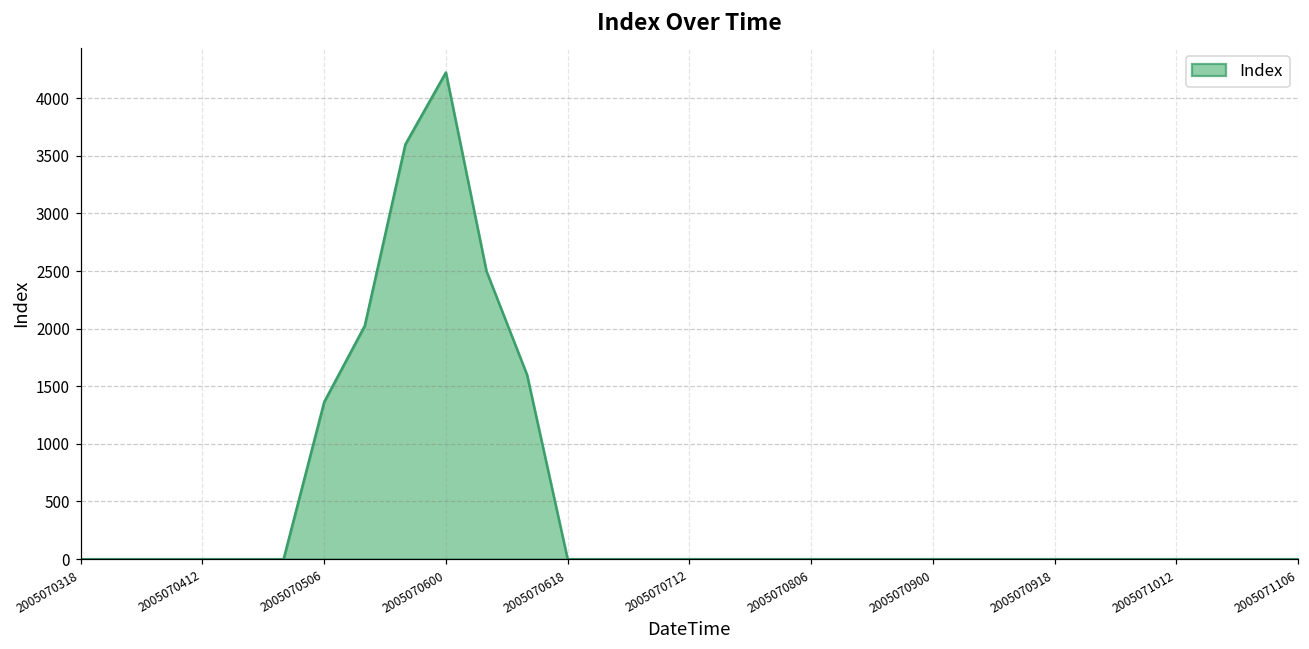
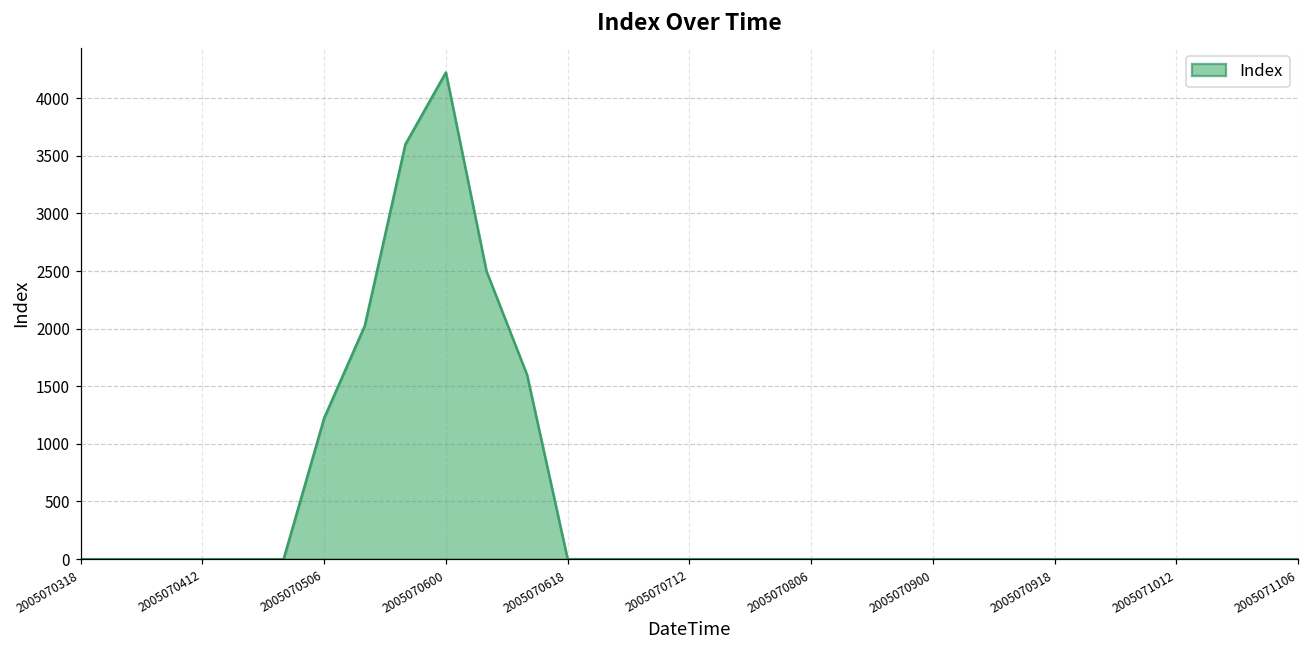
  {
    "2005070318": 0,
    "2005070412": 0,
-   "2005070506": 1360,
+   "2005070506": 1230,
    "2005070600": 4230,
    "2005070618": 0,
    "2005070712": 0,
    "2005070806": 0,
    "2005070900": 0,
    "2005070918": 0,
    "2005071012": 0,
    "2005071106": 0
  }
